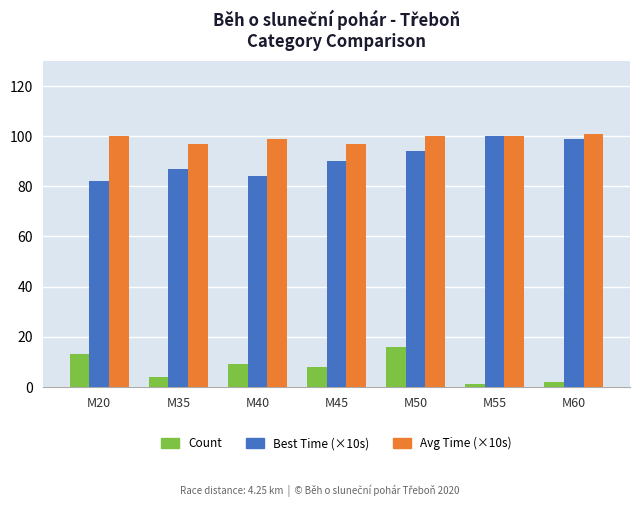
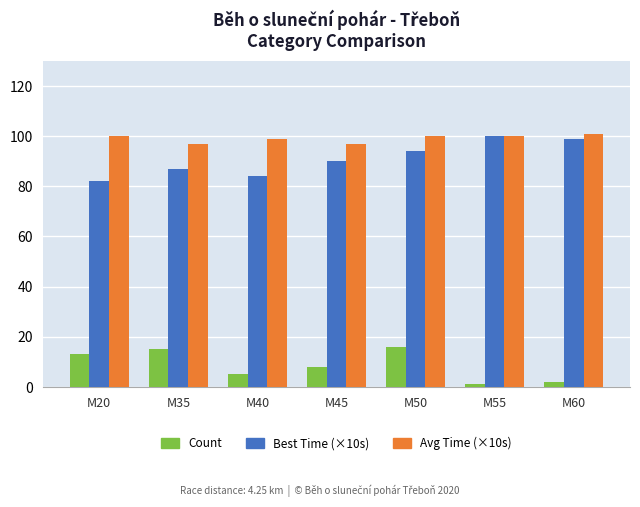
  {
    "Count": {
      "M20": 13,
-     "M35": 4,
-     "M40": 9,
+     "M35": 15,
+     "M40": 5,
      "M45": 8,
      "M50": 16,
      "M55": 1,
      "M60": 2
    },
    "Best Time (×10s)": {
      "M20": 82,
      "M35": 87,
      "M40": 84,
      "M45": 90,
      "M50": 94,
      "M55": 100,
      "M60": 99
    },
    "Avg Time (×10s)": {
      "M20": 100,
      "M35": 97,
      "M40": 99,
      "M45": 97,
      "M50": 100,
      "M55": 100,
      "M60": 101
    }
  }
